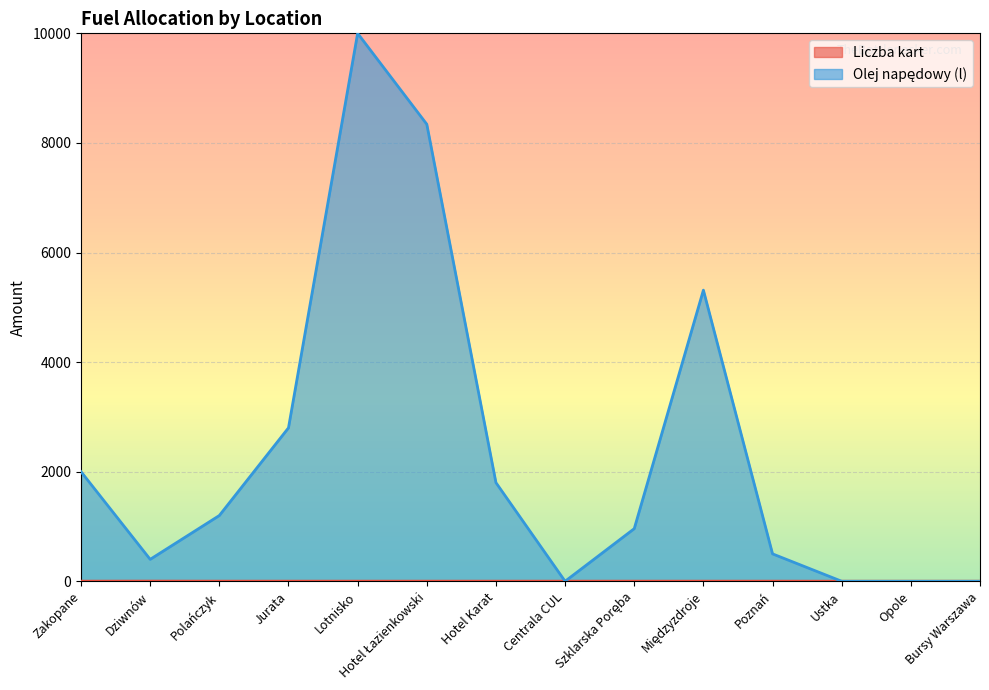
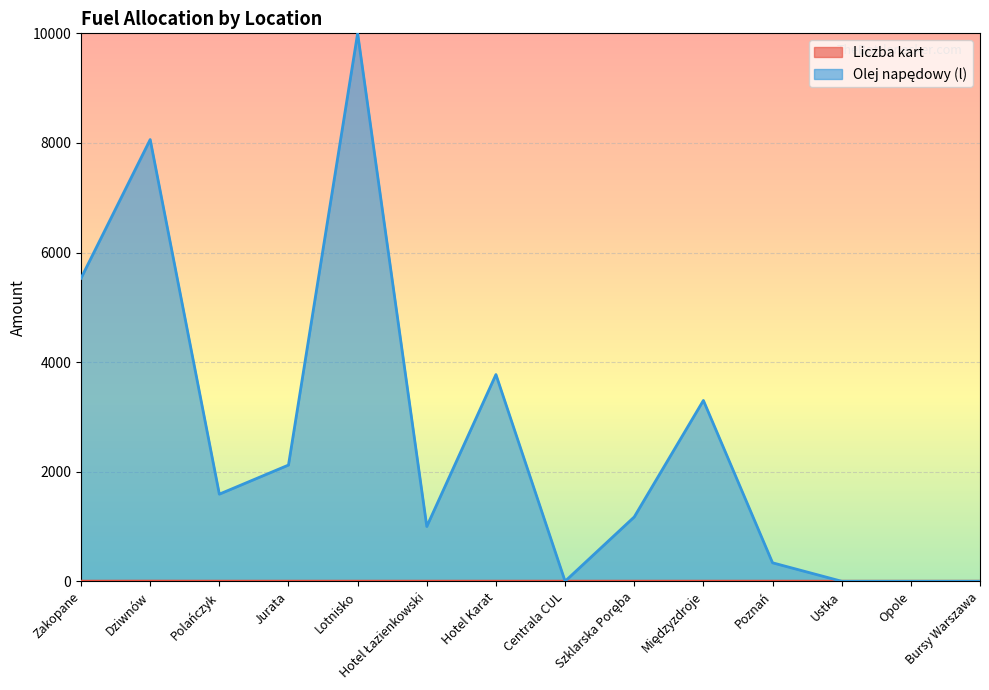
  {
    "Liczba kart": {
      "Zakopane": 0,
      "Dziwnów": 0,
      "Polańczyk": 0,
      "Jurata": 0,
      "Lotnisko": 0,
      "Hotel Łazienkowski": 0,
      "Hotel Karat": 0,
      "Szklarska Poręba": 0,
      "Międzyzdroje": 0,
      "Poznań": 0
    },
    "Olej napędowy (l)": {
-     "Zakopane": 2000,
-     "Dziwnów": 400,
-     "Polańczyk": 1200,
-     "Jurata": 2800,
+     "Zakopane": 5500,
+     "Dziwnów": 8100,
+     "Polańczyk": 1600,
+     "Jurata": 2100,
      "Lotnisko": 10000,
-     "Hotel Łazienkowski": 8300,
-     "Hotel Karat": 1800,
-     "Szklarska Poręba": 1000,
-     "Międzyzdroje": 5300,
-     "Poznań": 500
+     "Hotel Łazienkowski": 1000,
+     "Hotel Karat": 3800,
+     "Szklarska Poręba": 1200,
+     "Międzyzdroje": 3300,
+     "Poznań": 300
    }
  }
